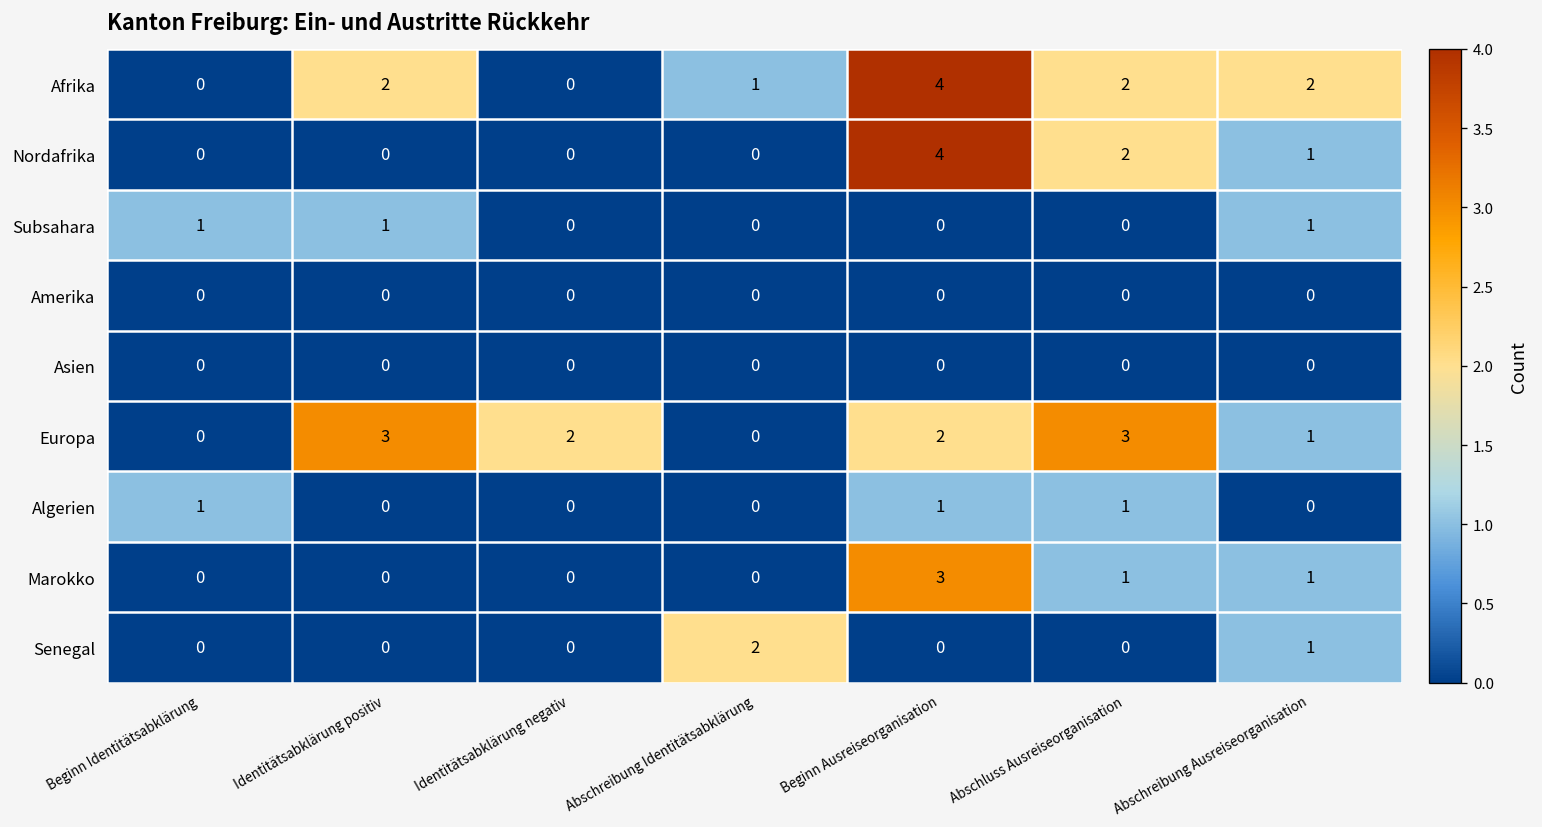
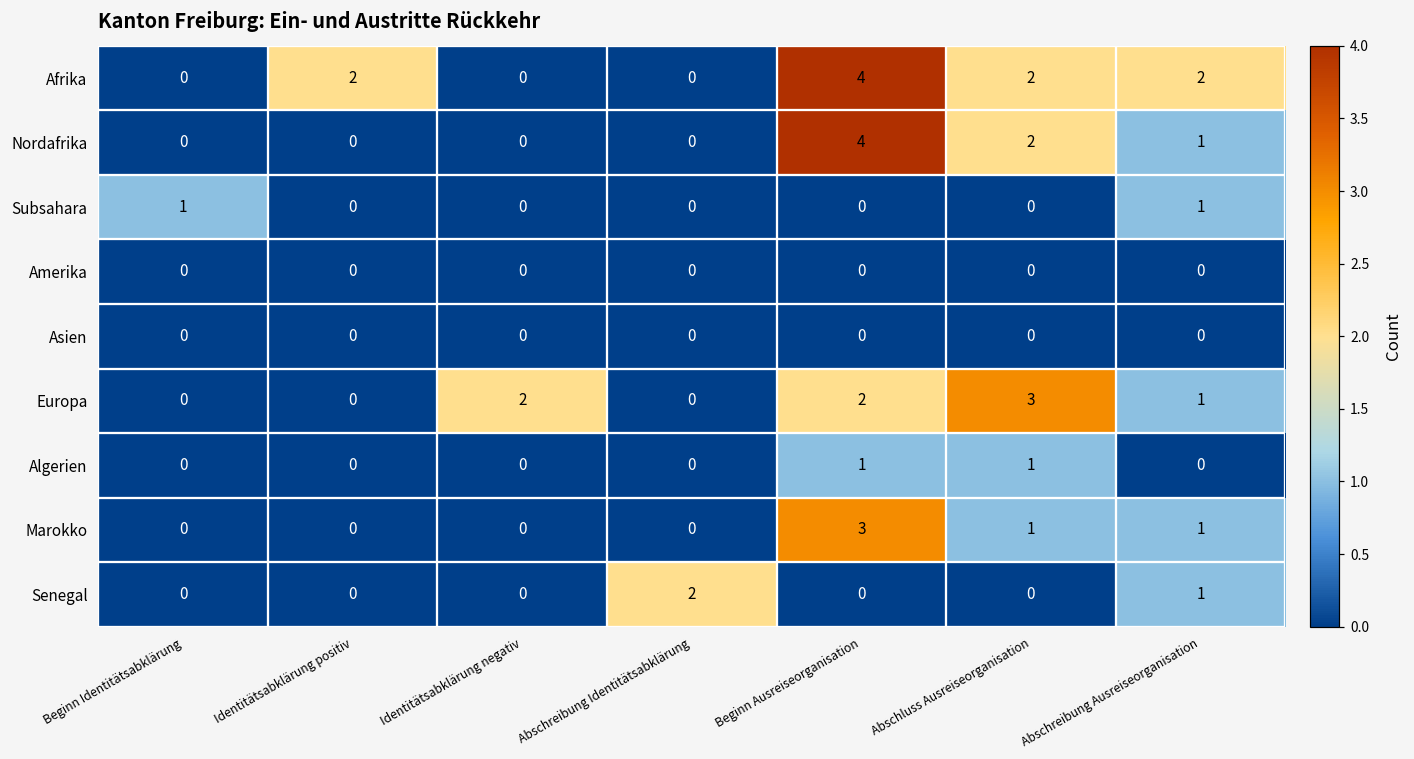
  {
    "Afrika": {
      "Beginn Identitätsabklärung": 0,
      "Identitätsabklärung positiv": 2,
      "Identitätsabklärung negativ": 0,
-     "Abschreibung Identitätsabklärung": 1,
+     "Abschreibung Identitätsabklärung": 0,
      "Beginn Ausreiseorganisation": 4,
      "Abschluss Ausreiseorganisation": 2,
      "Abschreibung Ausreiseorganisation": 2
    },
    "Nordafrika": {
      "Beginn Identitätsabklärung": 0,
      "Identitätsabklärung positiv": 0,
      "Identitätsabklärung negativ": 0,
      "Abschreibung Identitätsabklärung": 0,
      "Beginn Ausreiseorganisation": 4,
      "Abschluss Ausreiseorganisation": 2,
      "Abschreibung Ausreiseorganisation": 1
    },
    "Subsahara": {
      "Beginn Identitätsabklärung": 1,
-     "Identitätsabklärung positiv": 1,
+     "Identitätsabklärung positiv": 0,
      "Identitätsabklärung negativ": 0,
      "Abschreibung Identitätsabklärung": 0,
      "Beginn Ausreiseorganisation": 0,
      "Abschluss Ausreiseorganisation": 0,
      "Abschreibung Ausreiseorganisation": 1
    },
    "Amerika": {
      "Beginn Identitätsabklärung": 0,
      "Identitätsabklärung positiv": 0,
      "Identitätsabklärung negativ": 0,
      "Abschreibung Identitätsabklärung": 0,
      "Beginn Ausreiseorganisation": 0,
      "Abschluss Ausreiseorganisation": 0,
      "Abschreibung Ausreiseorganisation": 0
    },
    "Asien": {
      "Beginn Identitätsabklärung": 0,
      "Identitätsabklärung positiv": 0,
      "Identitätsabklärung negativ": 0,
      "Abschreibung Identitätsabklärung": 0,
      "Beginn Ausreiseorganisation": 0,
      "Abschluss Ausreiseorganisation": 0,
      "Abschreibung Ausreiseorganisation": 0
    },
    "Europa": {
      "Beginn Identitätsabklärung": 0,
-     "Identitätsabklärung positiv": 3,
+     "Identitätsabklärung positiv": 0,
      "Identitätsabklärung negativ": 2,
      "Abschreibung Identitätsabklärung": 0,
      "Beginn Ausreiseorganisation": 2,
      "Abschluss Ausreiseorganisation": 3,
      "Abschreibung Ausreiseorganisation": 1
    },
    "Algerien": {
-     "Beginn Identitätsabklärung": 1,
+     "Beginn Identitätsabklärung": 0,
      "Identitätsabklärung positiv": 0,
      "Identitätsabklärung negativ": 0,
      "Abschreibung Identitätsabklärung": 0,
      "Beginn Ausreiseorganisation": 1,
      "Abschluss Ausreiseorganisation": 1,
      "Abschreibung Ausreiseorganisation": 0
    },
    "Marokko": {
      "Beginn Identitätsabklärung": 0,
      "Identitätsabklärung positiv": 0,
      "Identitätsabklärung negativ": 0,
      "Abschreibung Identitätsabklärung": 0,
      "Beginn Ausreiseorganisation": 3,
      "Abschluss Ausreiseorganisation": 1,
      "Abschreibung Ausreiseorganisation": 1
    },
    "Senegal": {
      "Beginn Identitätsabklärung": 0,
      "Identitätsabklärung positiv": 0,
      "Identitätsabklärung negativ": 0,
      "Abschreibung Identitätsabklärung": 2,
      "Beginn Ausreiseorganisation": 0,
      "Abschluss Ausreiseorganisation": 0,
      "Abschreibung Ausreiseorganisation": 1
    }
  }
